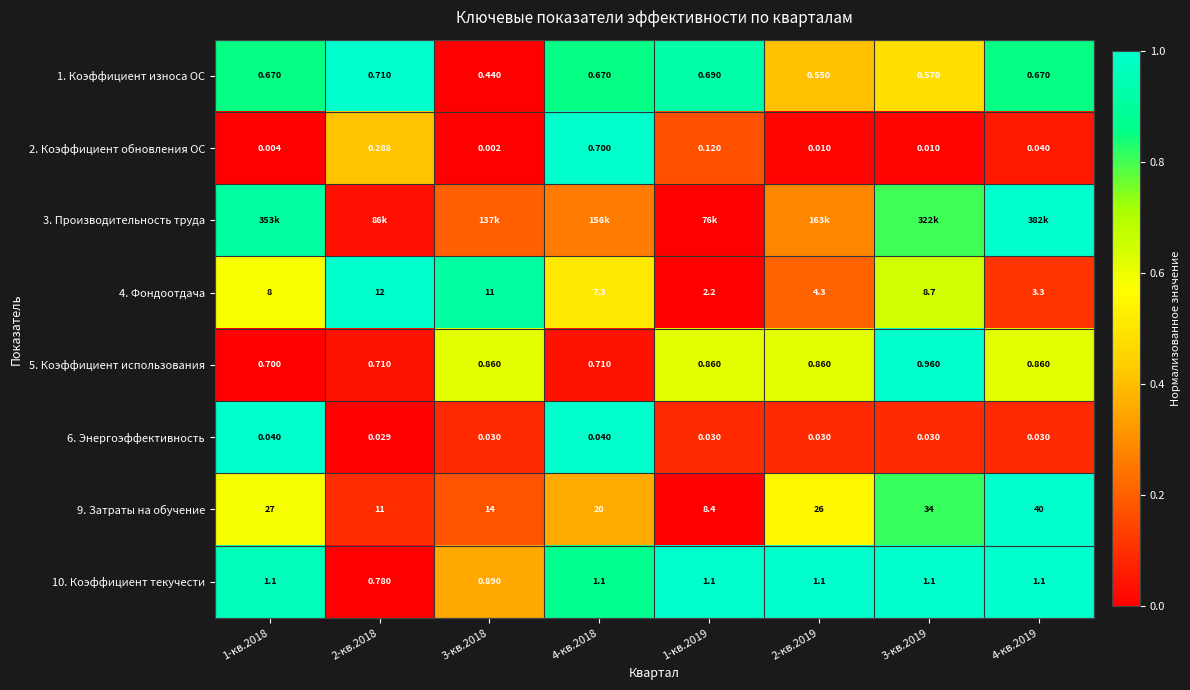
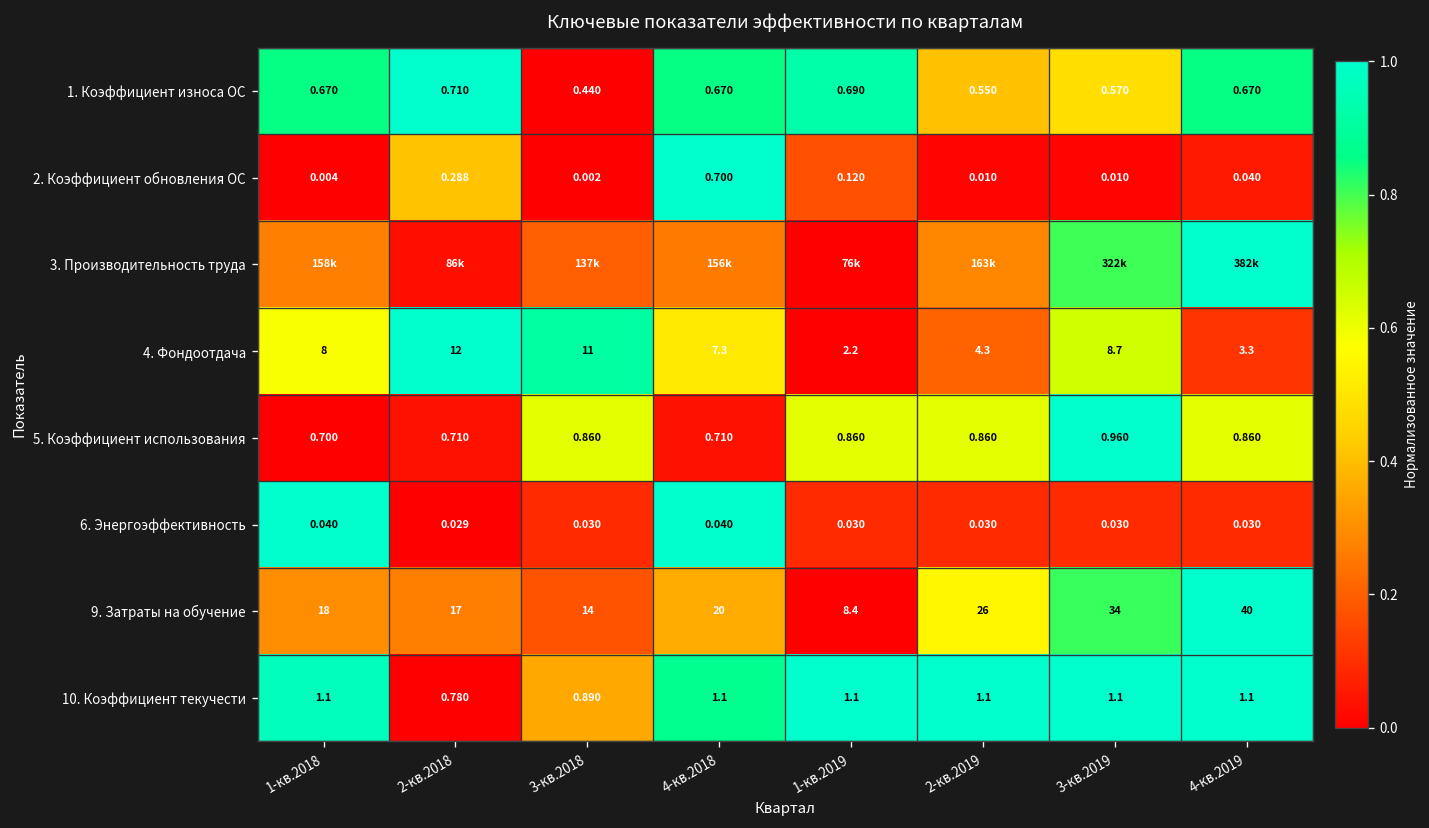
  {
    "1. Коэффициент износа ОС": {
      "1-кв.2018": "0.670",
      "2-кв.2018": "0.710",
      "3-кв.2018": "0.440",
      "4-кв.2018": "0.670",
      "1-кв.2019": "0.690",
      "2-кв.2019": "0.550",
      "3-кв.2019": "0.570",
      "4-кв.2019": "0.670"
    },
    "2. Коэффициент обновления ОС": {
      "1-кв.2018": "0.004",
      "2-кв.2018": "0.288",
      "3-кв.2018": "0.002",
      "4-кв.2018": "0.700",
      "1-кв.2019": "0.120",
      "2-кв.2019": "0.010",
      "3-кв.2019": "0.010",
      "4-кв.2019": "0.040"
    },
    "3. Производительность труда": {
-     "1-кв.2018": "353k",
+     "1-кв.2018": "158k",
      "2-кв.2018": "86k",
      "3-кв.2018": "137k",
      "4-кв.2018": "156k",
      "1-кв.2019": "76k",
      "2-кв.2019": "163k",
      "3-кв.2019": "322k",
      "4-кв.2019": "382k"
    },
    "4. Фондоотдача": {
      "1-кв.2018": "8",
      "2-кв.2018": "12",
      "3-кв.2018": "11",
      "4-кв.2018": "7.3",
      "1-кв.2019": "2.2",
      "2-кв.2019": "4.3",
      "3-кв.2019": "8.7",
      "4-кв.2019": "3.3"
    },
    "5. Коэффициент использования": {
      "1-кв.2018": "0.700",
      "2-кв.2018": "0.710",
      "3-кв.2018": "0.860",
      "4-кв.2018": "0.710",
      "1-кв.2019": "0.860",
      "2-кв.2019": "0.860",
      "3-кв.2019": "0.960",
      "4-кв.2019": "0.860"
    },
    "6. Энергоэффективность": {
      "1-кв.2018": "0.040",
      "2-кв.2018": "0.029",
      "3-кв.2018": "0.030",
      "4-кв.2018": "0.040",
      "1-кв.2019": "0.030",
      "2-кв.2019": "0.030",
      "3-кв.2019": "0.030",
      "4-кв.2019": "0.030"
    },
    "9. Затраты на обучение": {
-     "1-кв.2018": "27",
-     "2-кв.2018": "11",
+     "1-кв.2018": "18",
+     "2-кв.2018": "17",
      "3-кв.2018": "14",
      "4-кв.2018": "20",
      "1-кв.2019": "8.4",
      "2-кв.2019": "26",
      "3-кв.2019": "34",
      "4-кв.2019": "40"
    },
    "10. Коэффициент текучести": {
      "1-кв.2018": "1.1",
      "2-кв.2018": "0.780",
      "3-кв.2018": "0.890",
      "4-кв.2018": "1.1",
      "1-кв.2019": "1.1",
      "2-кв.2019": "1.1",
      "3-кв.2019": "1.1",
      "4-кв.2019": "1.1"
    }
  }
